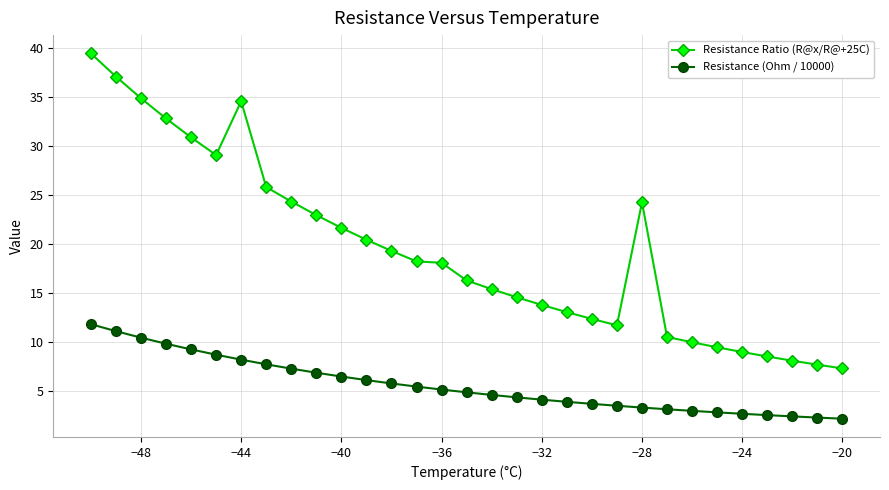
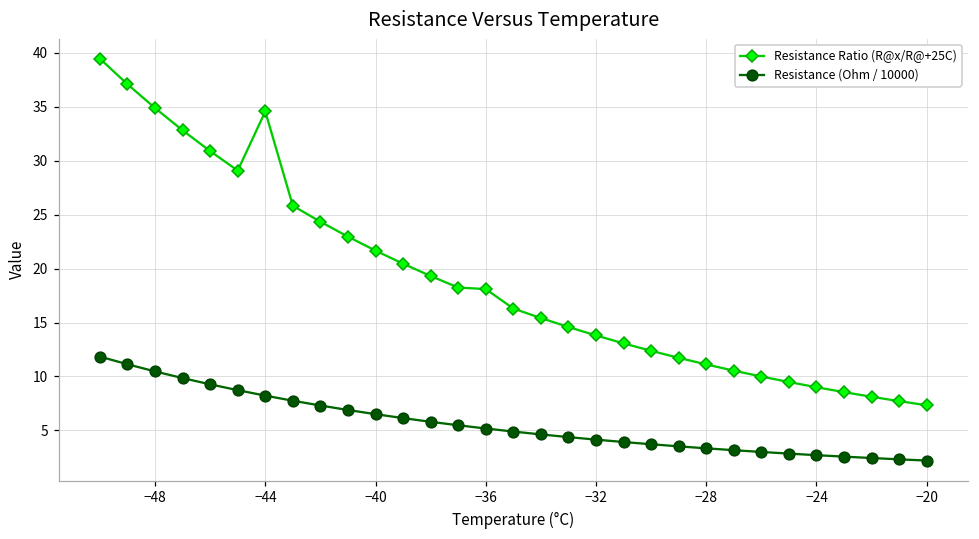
  {
    "Resistance Ratio (R@x/R@+25C)": {
      "−48": 35,
      "−44": 35,
      "−40": 22,
      "−36": 18,
      "−32": 14,
-     "−28": 24,
+     "−28": 11,
      "−24": 9,
      "−20": 7
    },
    "Resistance (Ohm / 10000)": {
      "−48": 10,
      "−44": 8,
      "−40": 6,
      "−36": 5,
      "−32": 4,
      "−28": 3,
      "−24": 3,
      "−20": 2
    }
  }
